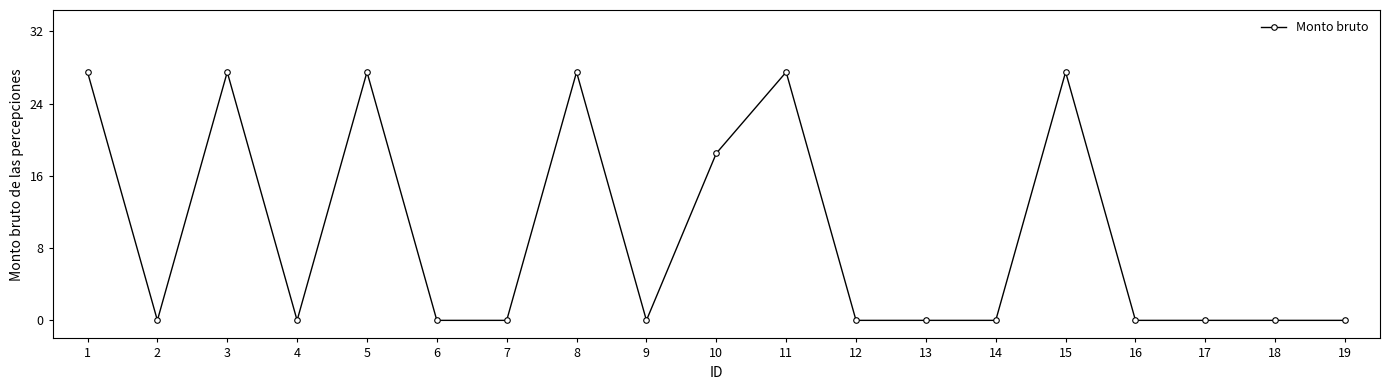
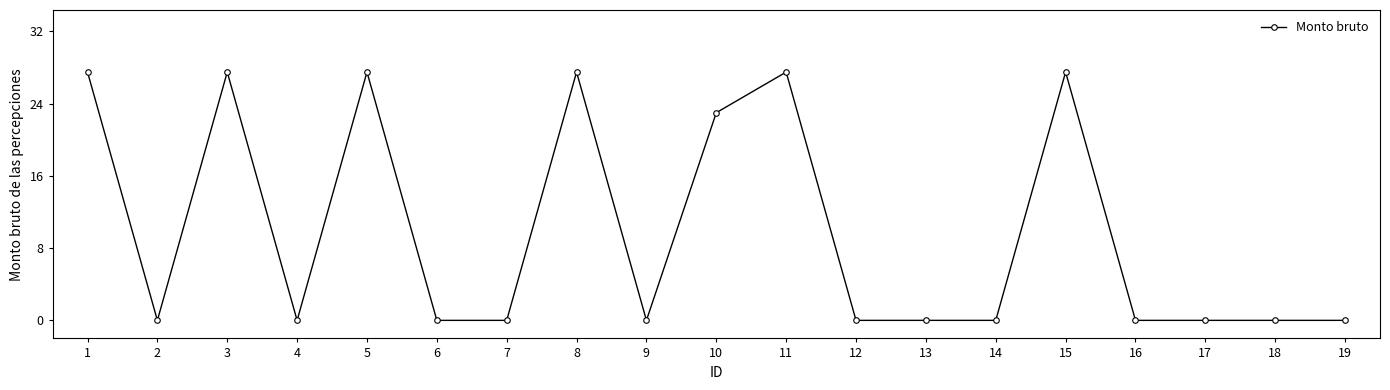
  {
    "1": 28,
    "2": 0,
    "3": 28,
    "4": 0,
    "5": 28,
    "6": 0,
    "7": 0,
    "8": 28,
    "9": 0,
-   "10": 19,
+   "10": 23,
    "11": 28,
    "12": 0,
    "13": 0,
    "14": 0,
    "15": 28,
    "16": 0,
    "17": 0,
    "18": 0,
    "19": 0
  }
